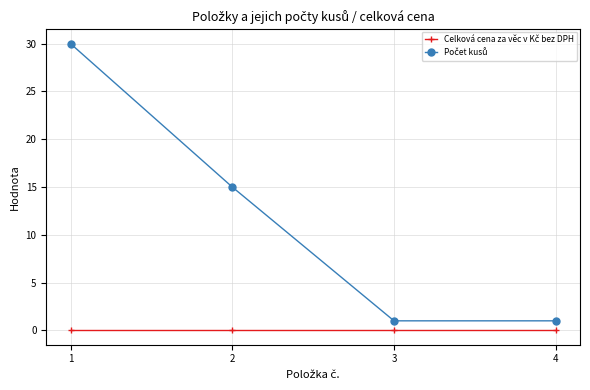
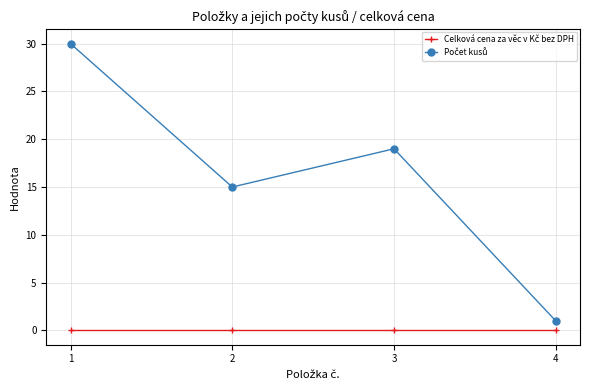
  {
    "Celková cena za věc v Kč bez DPH": {
      "1": 0,
      "2": 0,
      "3": 0,
      "4": 0
    },
    "Počet kusů": {
      "1": 30,
      "2": 15,
-     "3": 1,
+     "3": 19,
      "4": 1
    }
  }
